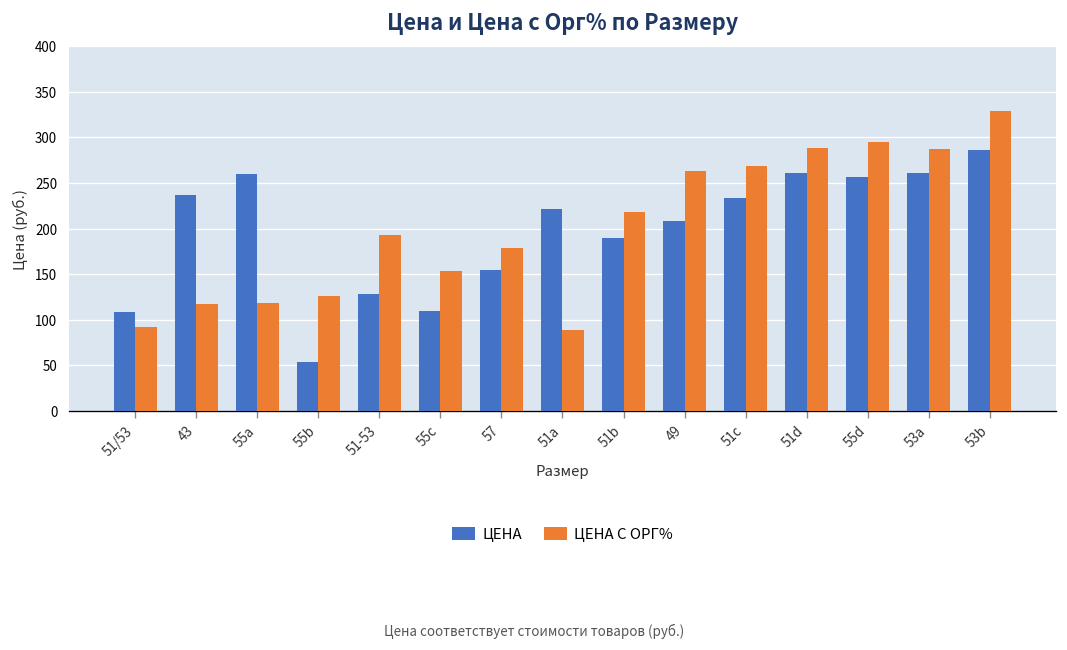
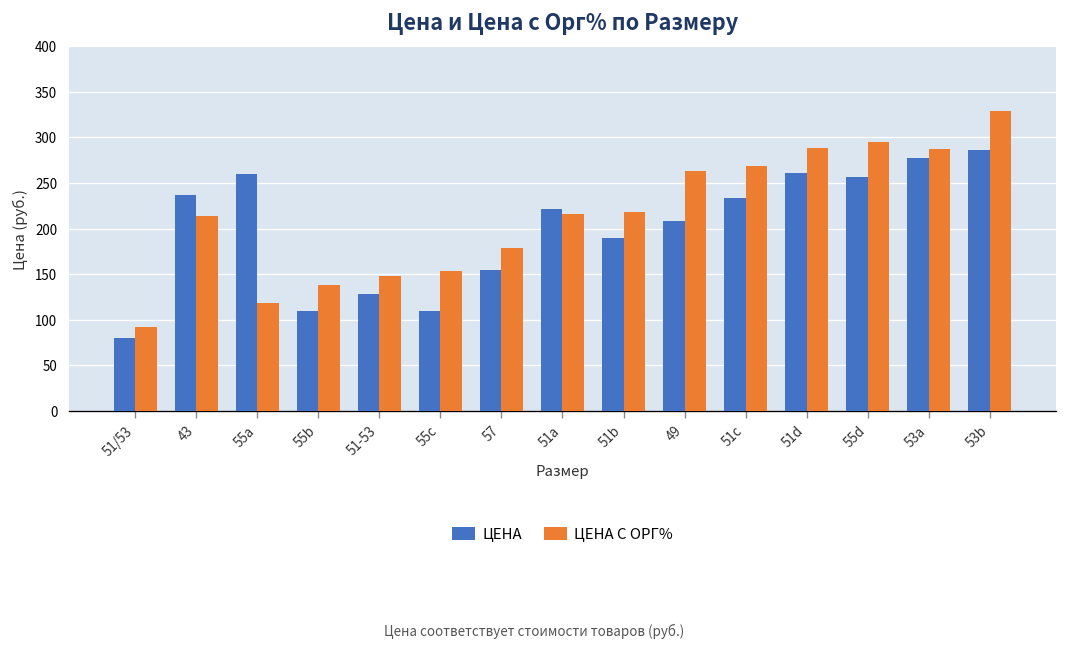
  {
    "ЦЕНА": {
-     "51/53": 110,
+     "51/53": 80,
      "43": 240,
      "55a": 260,
-     "55b": 50,
+     "55b": 110,
      "51-53": 130,
      "55c": 110,
      "57": 160,
      "51a": 220,
      "51b": 190,
      "49": 210,
      "51c": 230,
      "51d": 260,
      "55d": 260,
-     "53a": 260,
+     "53a": 280,
      "53b": 290
    },
    "ЦЕНА С ОРГ%": {
      "51/53": 90,
-     "43": 120,
+     "43": 210,
      "55a": 120,
-     "55b": 130,
-     "51-53": 190,
+     "55b": 140,
+     "51-53": 150,
      "55c": 150,
      "57": 180,
-     "51a": 90,
+     "51a": 220,
      "51b": 220,
      "49": 260,
      "51c": 270,
      "51d": 290,
      "55d": 300,
      "53a": 290,
      "53b": 330
    }
  }
